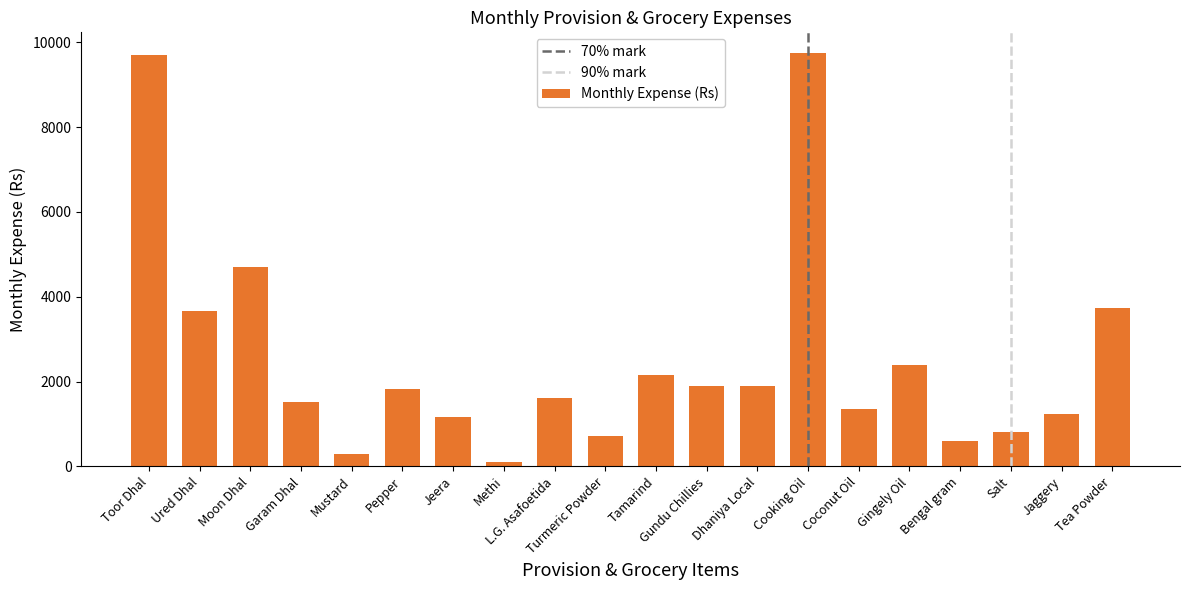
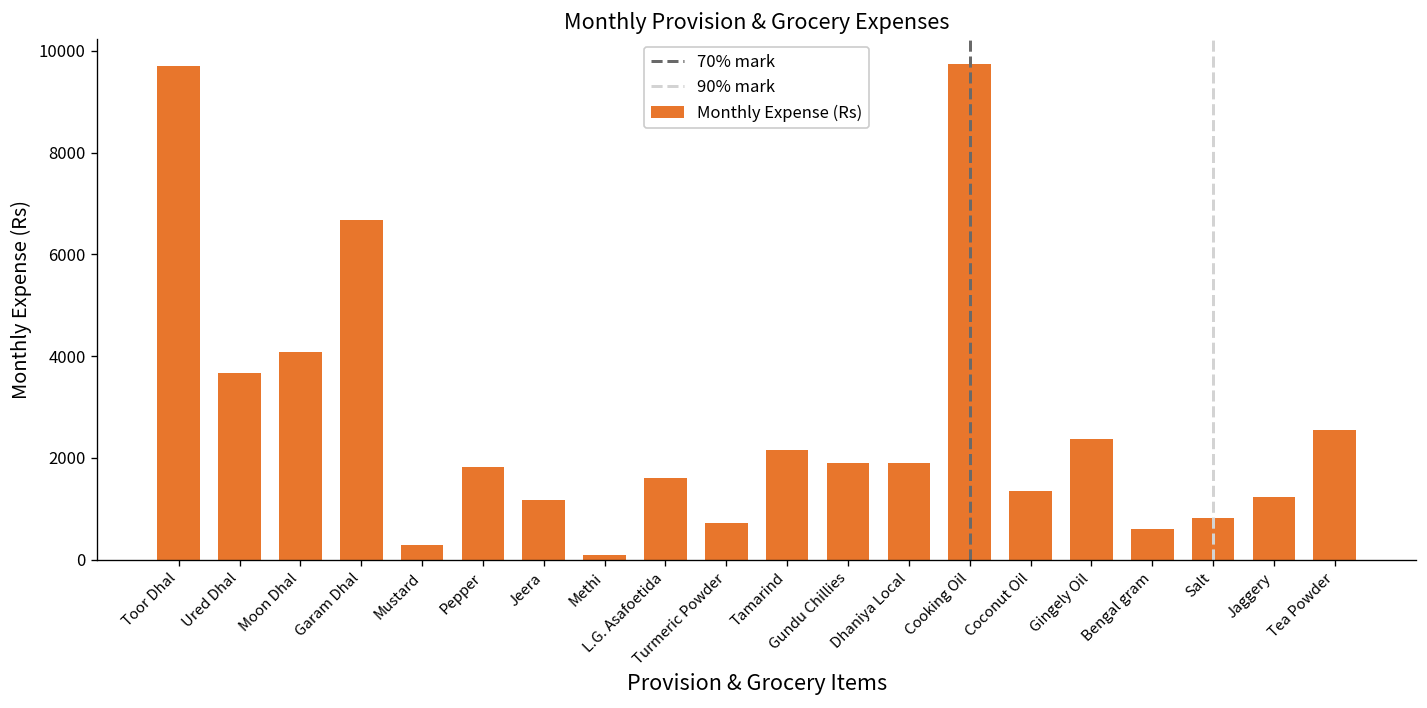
  {
    "Toor Dhal": 9700,
    "Ured Dhal": 3700,
-   "Moon Dhal": 4700,
-   "Garam Dhal": 1500,
+   "Moon Dhal": 4100,
+   "Garam Dhal": 6700,
    "Mustard": 300,
    "Pepper": 1800,
    "Jeera": 1200,
    "Methi": 100,
    "L.G. Asafoetida": 1600,
    "Turmeric Powder": 700,
    "Tamarind": 2200,
    "Gundu Chillies": 1900,
    "Dhaniya Local": 1900,
    "Cooking Oil": 9800,
    "Coconut Oil": 1300,
    "Gingely Oil": 2400,
    "Bengal gram": 600,
    "Salt": 800,
    "Jaggery": 1200,
-   "Tea Powder": 3700
+   "Tea Powder": 2600
  }
